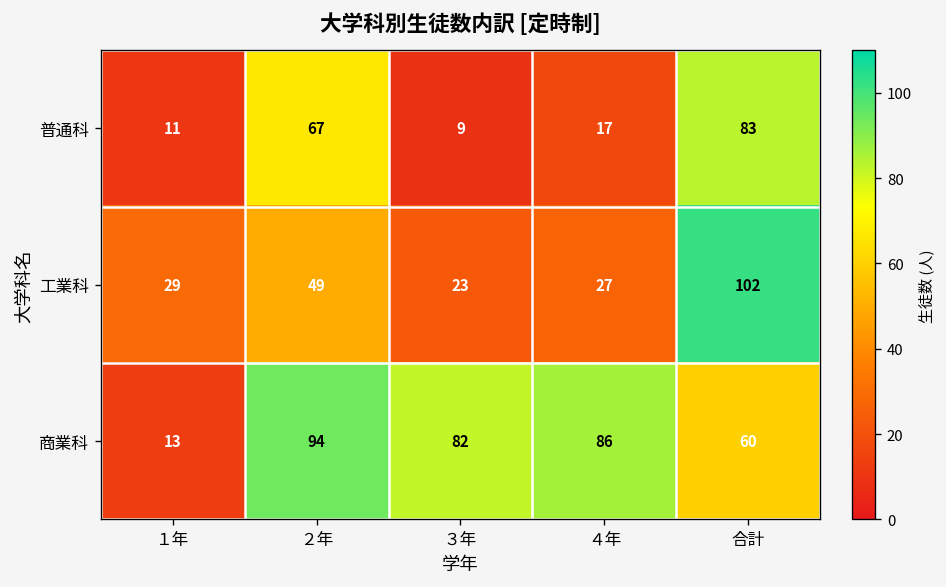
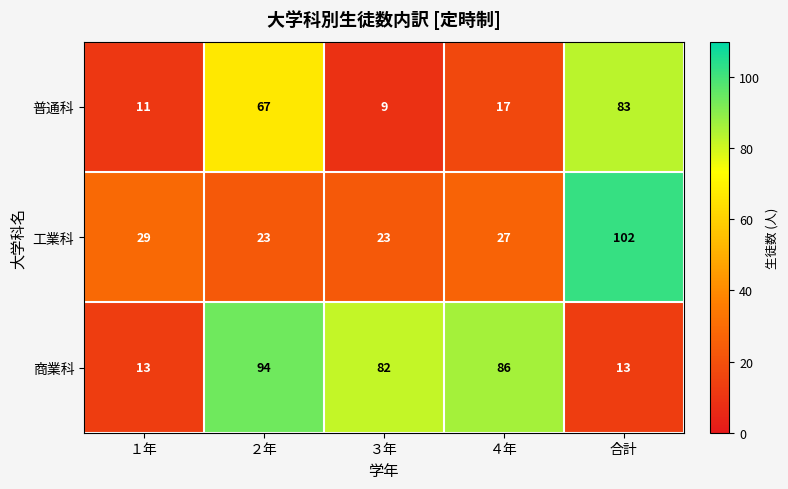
  {
    "普通科": {
      "１年": 11,
      "２年": 67,
      "３年": 9,
      "４年": 17,
      "合計": 83
    },
    "工業科": {
      "１年": 29,
-     "２年": 49,
+     "２年": 23,
      "３年": 23,
      "４年": 27,
      "合計": 102
    },
    "商業科": {
      "１年": 13,
      "２年": 94,
      "３年": 82,
      "４年": 86,
-     "合計": 60
+     "合計": 13
    }
  }
